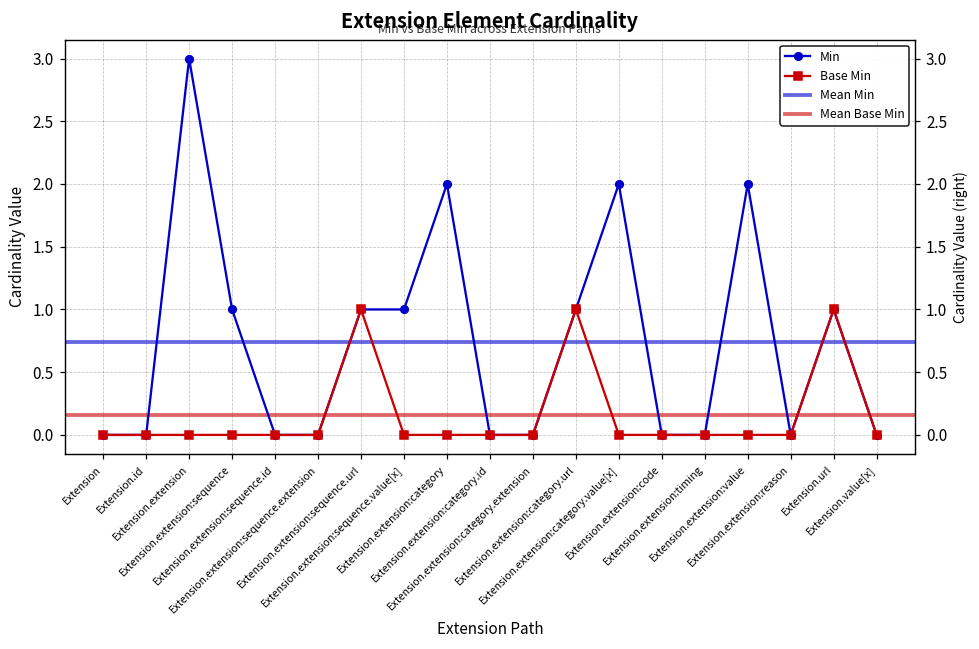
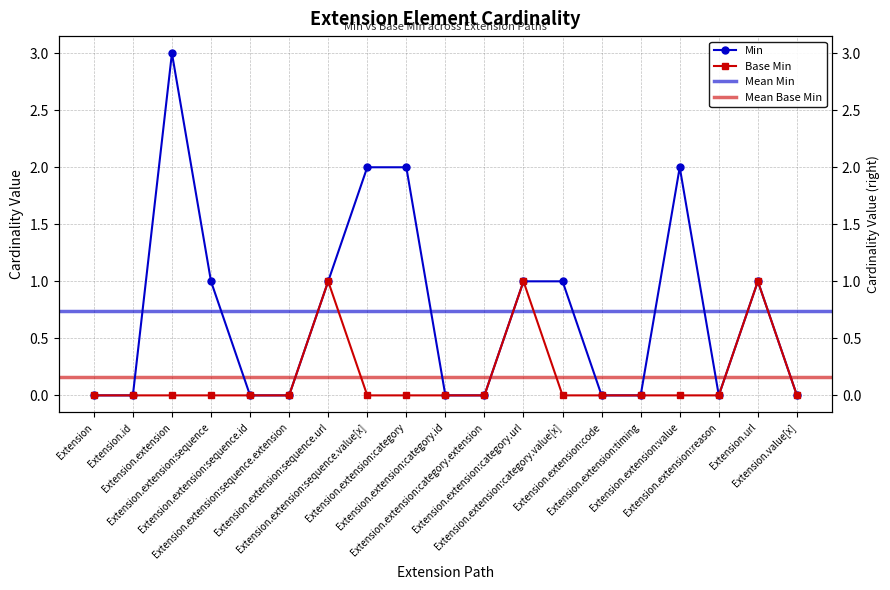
  {
    "Min": {
      "Extension.extension": 3,
      "Extension.extension:sequence": 1,
-     "Extension.extension:sequence.value[x]": 1,
+     "Extension.extension:sequence.value[x]": 2,
      "Extension.extension:category": 2,
-     "Extension.extension:category.value[x]": 2,
+     "Extension.extension:category.value[x]": 1,
      "Extension.extension:value": 2
    },
    "Base Min": {
      "Extension.extension": 0,
      "Extension.extension:sequence": 0,
      "Extension.extension:sequence.value[x]": 0,
      "Extension.extension:category": 0,
      "Extension.extension:category.value[x]": 0,
      "Extension.extension:value": 0
    }
  }
